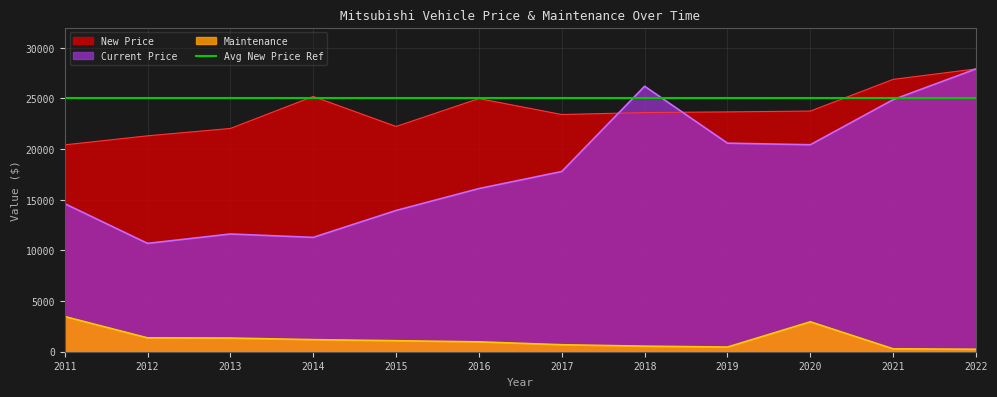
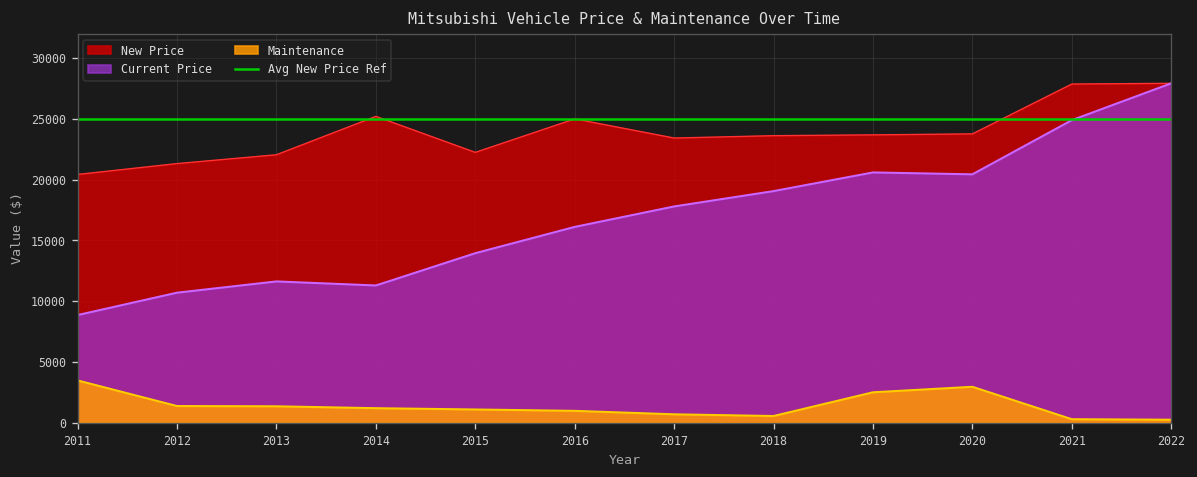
  {
    "New Price": {
      "2011": 20400,
      "2012": 21300,
      "2013": 22000,
      "2014": 25200,
      "2015": 22200,
      "2016": 25000,
      "2017": 23400,
      "2018": 23600,
      "2019": 23700,
      "2020": 23800,
-     "2021": 26900
+     "2021": 27900
    },
    "Current Price": {
-     "2011": 14600,
+     "2011": 8900,
      "2012": 10700,
      "2013": 11600,
      "2014": 11300,
      "2015": 13900,
      "2016": 16100,
      "2017": 17800,
-     "2018": 26200,
+     "2018": 19100,
      "2019": 20600,
      "2020": 20400,
      "2021": 24900
    },
    "Maintenance": {
      "2011": 3500,
      "2012": 1400,
      "2013": 1300,
      "2014": 1200,
      "2015": 1100,
      "2016": 1000,
      "2017": 700,
      "2018": 500,
-     "2019": 500,
+     "2019": 2500,
      "2020": 3000,
      "2021": 300,
      "2022": 200
    }
  }
